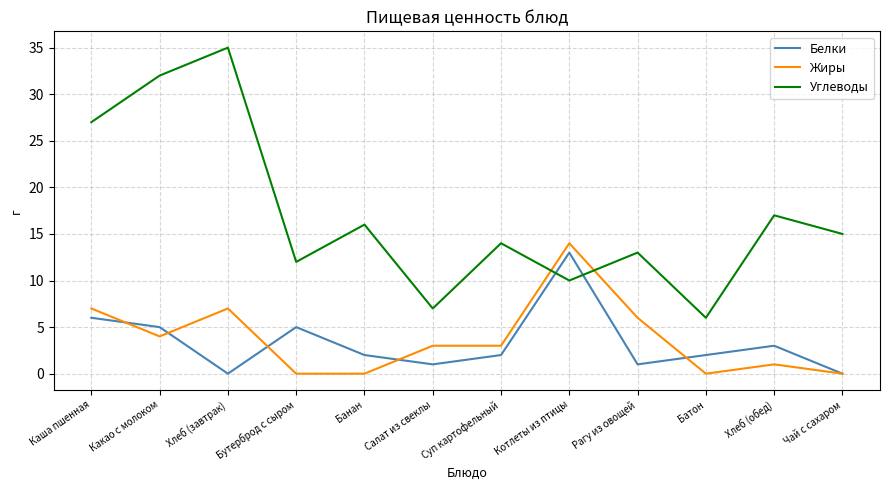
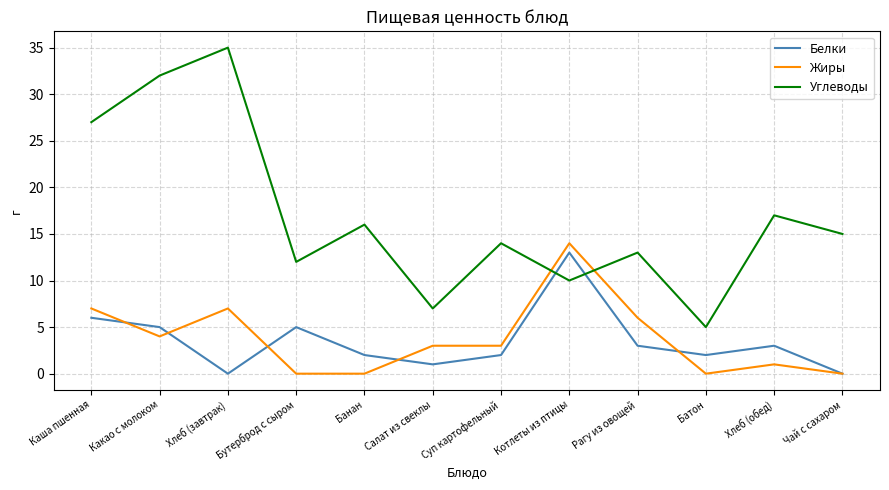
  {
    "Белки": {
      "Каша пшенная": 6,
      "Какао с молоком": 5,
      "Хлеб (завтрак)": 0,
      "Бутерброд с сыром": 5,
      "Банан": 2,
      "Салат из свеклы": 1,
      "Суп картофельный": 2,
      "Котлеты из птицы": 13,
-     "Рагу из овощей": 1,
+     "Рагу из овощей": 3,
      "Батон": 2,
      "Хлеб (обед)": 3
    },
    "Жиры": {
      "Каша пшенная": 7,
      "Какао с молоком": 4,
      "Хлеб (завтрак)": 7,
      "Бутерброд с сыром": 0,
      "Банан": 0,
      "Салат из свеклы": 3,
      "Суп картофельный": 3,
      "Котлеты из птицы": 14,
      "Рагу из овощей": 6,
      "Батон": 0,
      "Хлеб (обед)": 1
    },
    "Углеводы": {
      "Каша пшенная": 27,
      "Какао с молоком": 32,
      "Хлеб (завтрак)": 35,
      "Бутерброд с сыром": 12,
      "Банан": 16,
      "Салат из свеклы": 7,
      "Суп картофельный": 14,
      "Котлеты из птицы": 10,
      "Рагу из овощей": 13,
-     "Батон": 6,
+     "Батон": 5,
      "Хлеб (обед)": 17,
      "Чай с сахаром": 15
    }
  }
